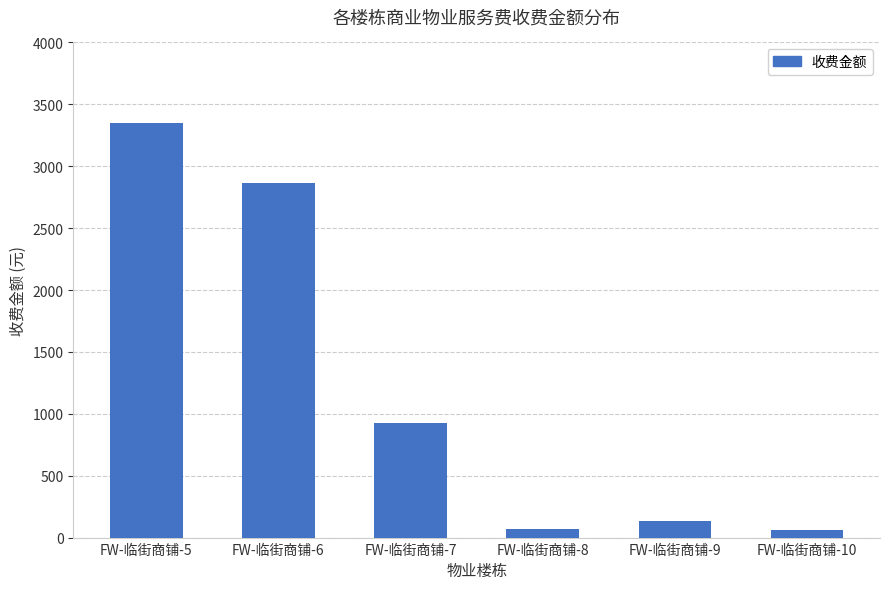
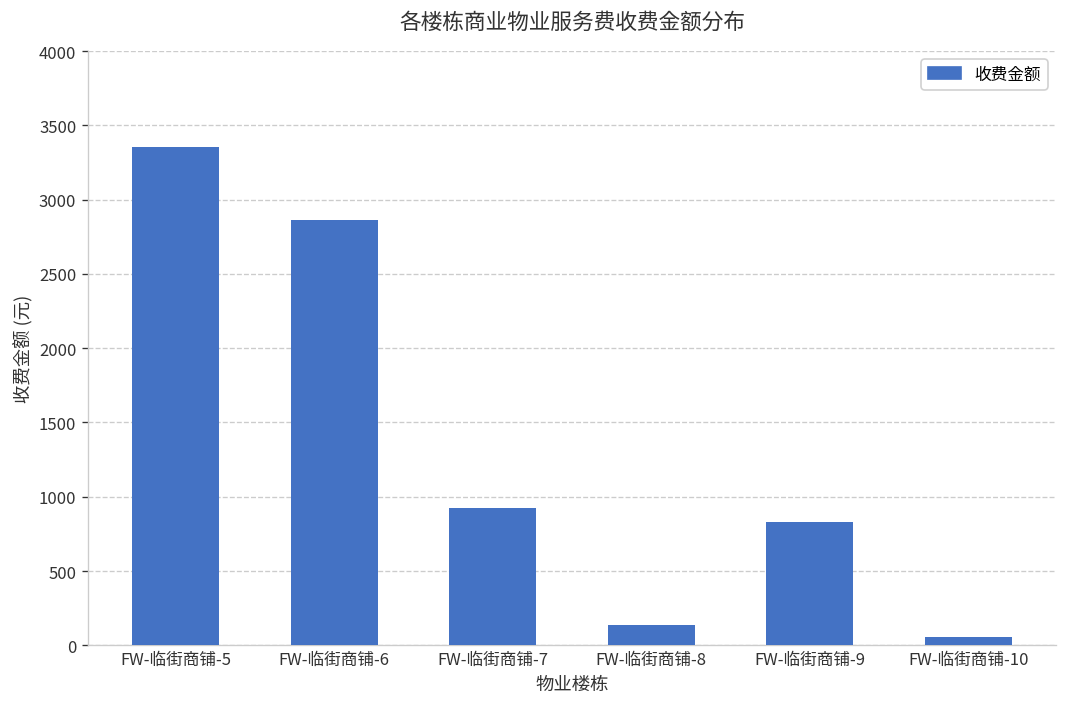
  {
    "FW-临街商铺-5": 3350,
    "FW-临街商铺-6": 2860,
    "FW-临街商铺-7": 920,
-   "FW-临街商铺-8": 70,
-   "FW-临街商铺-9": 140,
+   "FW-临街商铺-8": 140,
+   "FW-临街商铺-9": 830,
    "FW-临街商铺-10": 60
  }
